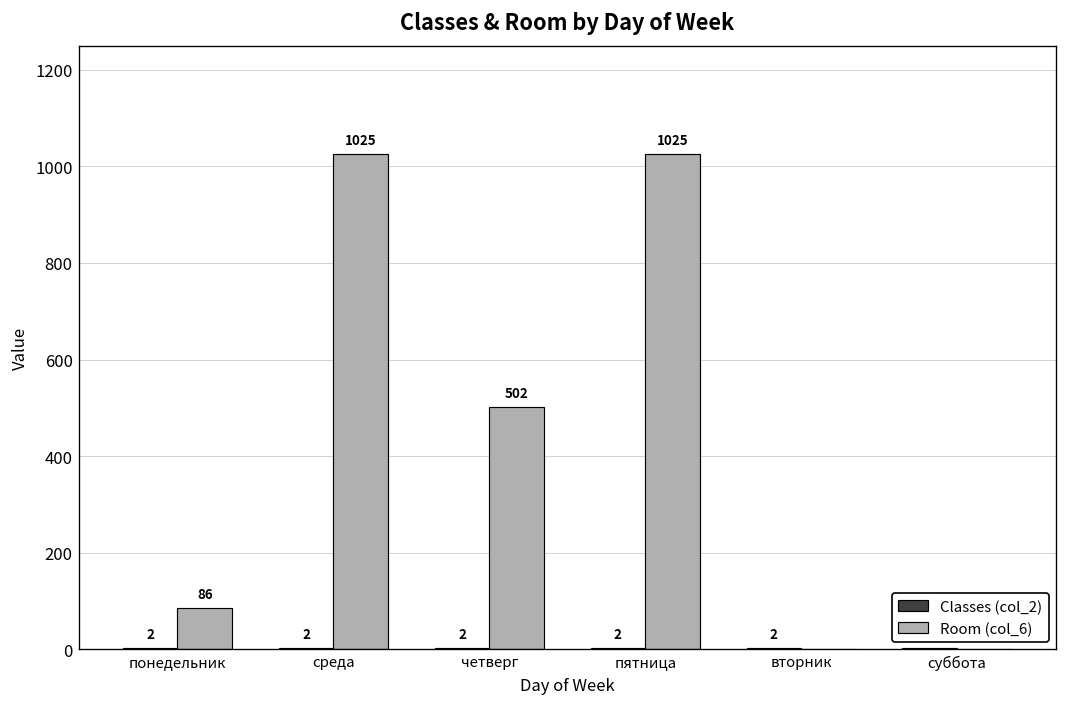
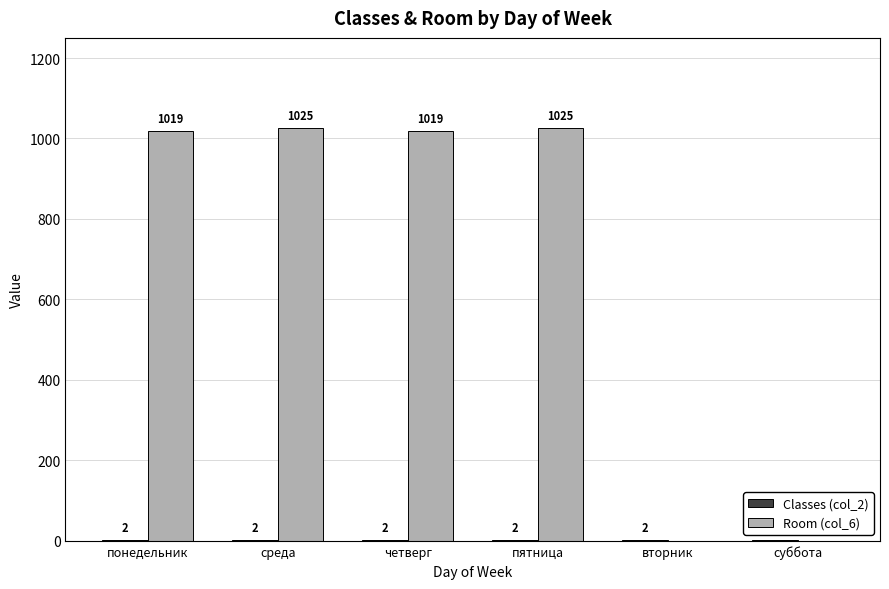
  {
    "Classes (col_2)": {
      "понедельник": 2,
      "среда": 2,
      "четверг": 2,
      "пятница": 2,
      "вторник": 2
    },
    "Room (col_6)": {
-     "понедельник": 86,
+     "понедельник": 1019,
      "среда": 1025,
-     "четверг": 502,
+     "четверг": 1019,
      "пятница": 1025
    }
  }
